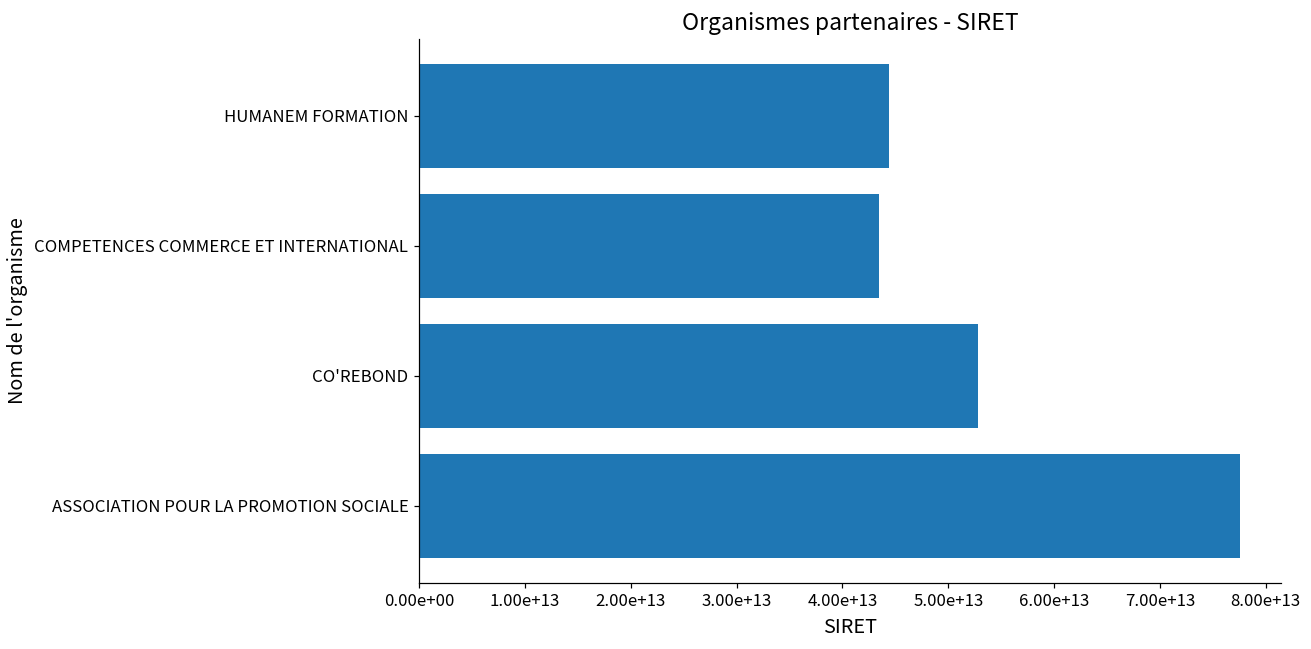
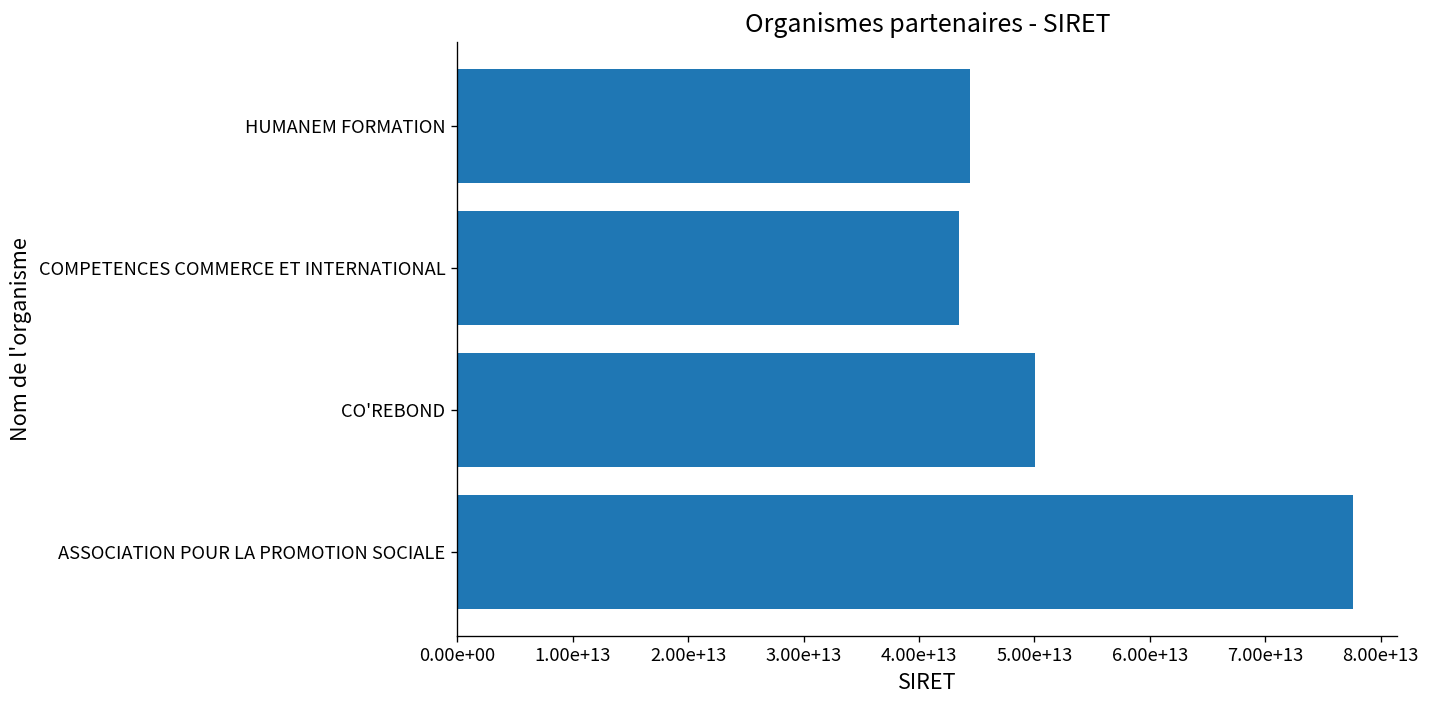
  {
    "HUMANEM FORMATION": 44000000000000,
    "COMPETENCES COMMERCE ET INTERNATIONAL": 43000000000000,
-   "CO'REBOND": 53000000000000,
+   "CO'REBOND": 50000000000000,
    "ASSOCIATION POUR LA PROMOTION SOCIALE": 78000000000000
  }
